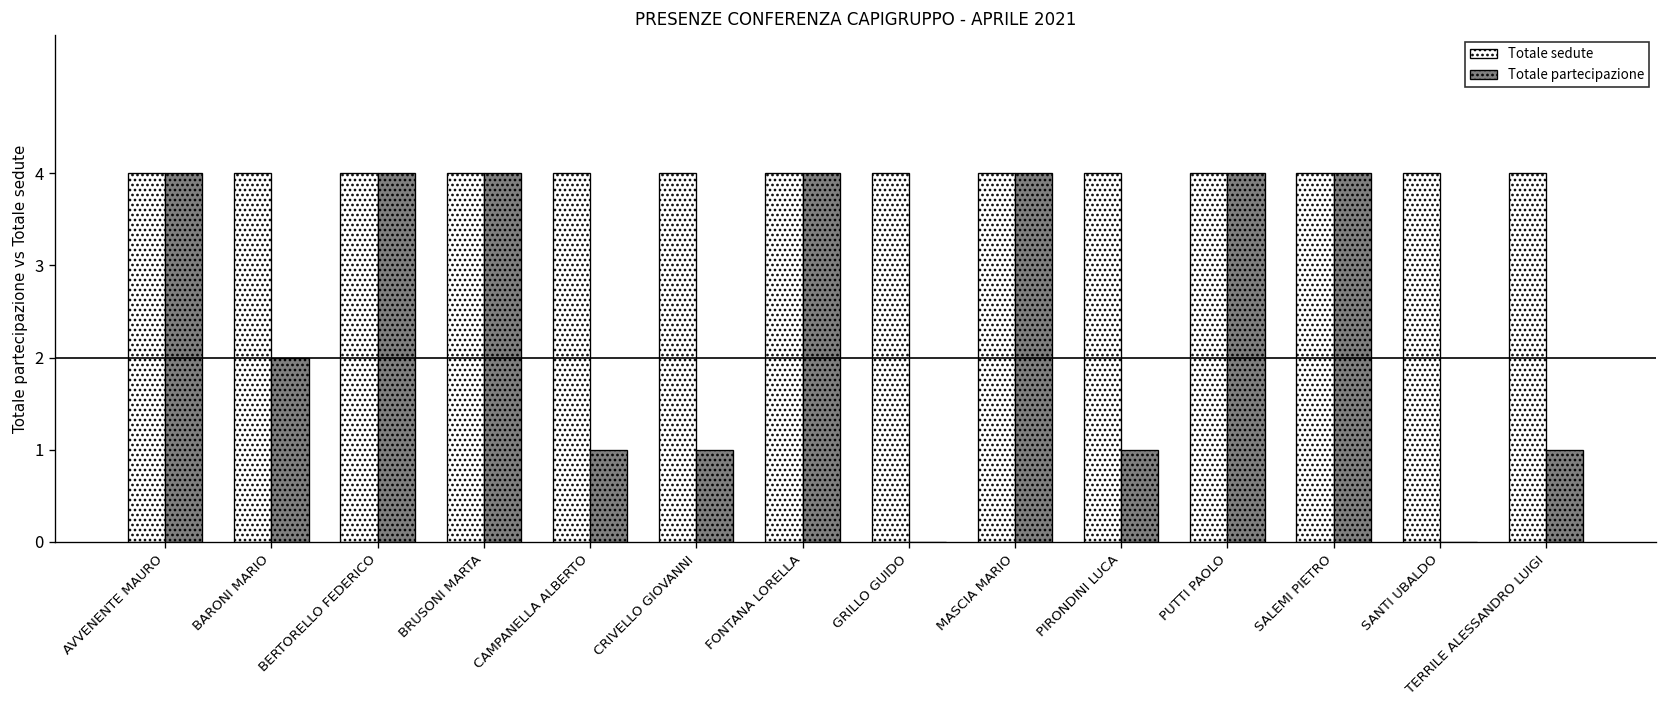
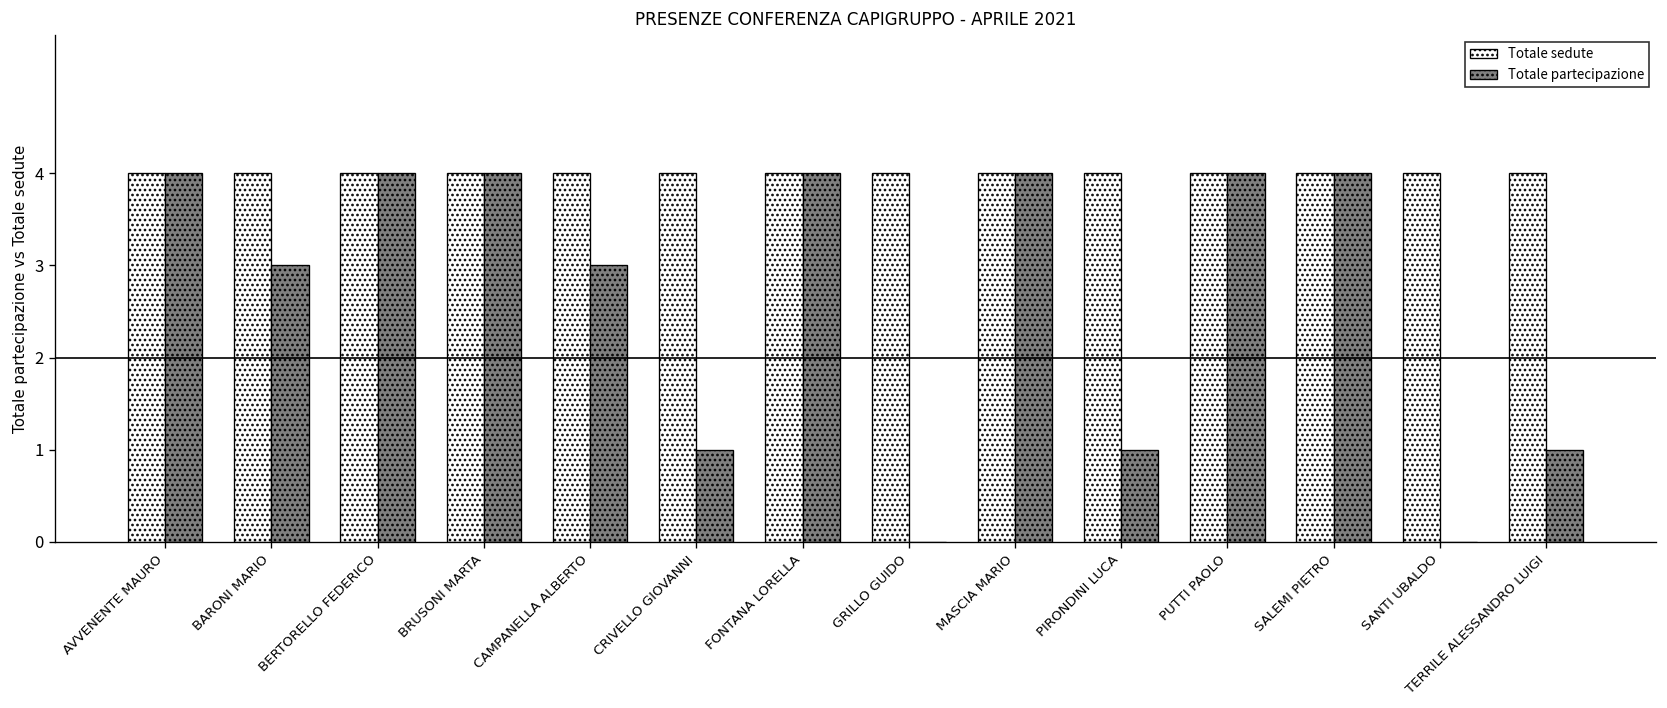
  {
    "Totale sedute": {
      "AVVENENTE MAURO": 4,
      "BARONI MARIO": 4,
      "BERTORELLO FEDERICO": 4,
      "BRUSONI MARTA": 4,
      "CAMPANELLA ALBERTO": 4,
      "CRIVELLO GIOVANNI": 4,
      "FONTANA LORELLA": 4,
      "GRILLO GUIDO": 4,
      "MASCIA MARIO": 4,
      "PIRONDINI LUCA": 4,
      "PUTTI PAOLO": 4,
      "SALEMI PIETRO": 4,
      "SANTI UBALDO": 4,
      "TERRILE ALESSANDRO LUIGI": 4
    },
    "Totale partecipazione": {
      "AVVENENTE MAURO": 4,
-     "BARONI MARIO": 2,
+     "BARONI MARIO": 3,
      "BERTORELLO FEDERICO": 4,
      "BRUSONI MARTA": 4,
-     "CAMPANELLA ALBERTO": 1,
+     "CAMPANELLA ALBERTO": 3,
      "CRIVELLO GIOVANNI": 1,
      "FONTANA LORELLA": 4,
      "GRILLO GUIDO": 0,
      "MASCIA MARIO": 4,
      "PIRONDINI LUCA": 1,
      "PUTTI PAOLO": 4,
      "SALEMI PIETRO": 4,
      "SANTI UBALDO": 0,
      "TERRILE ALESSANDRO LUIGI": 1
    }
  }
